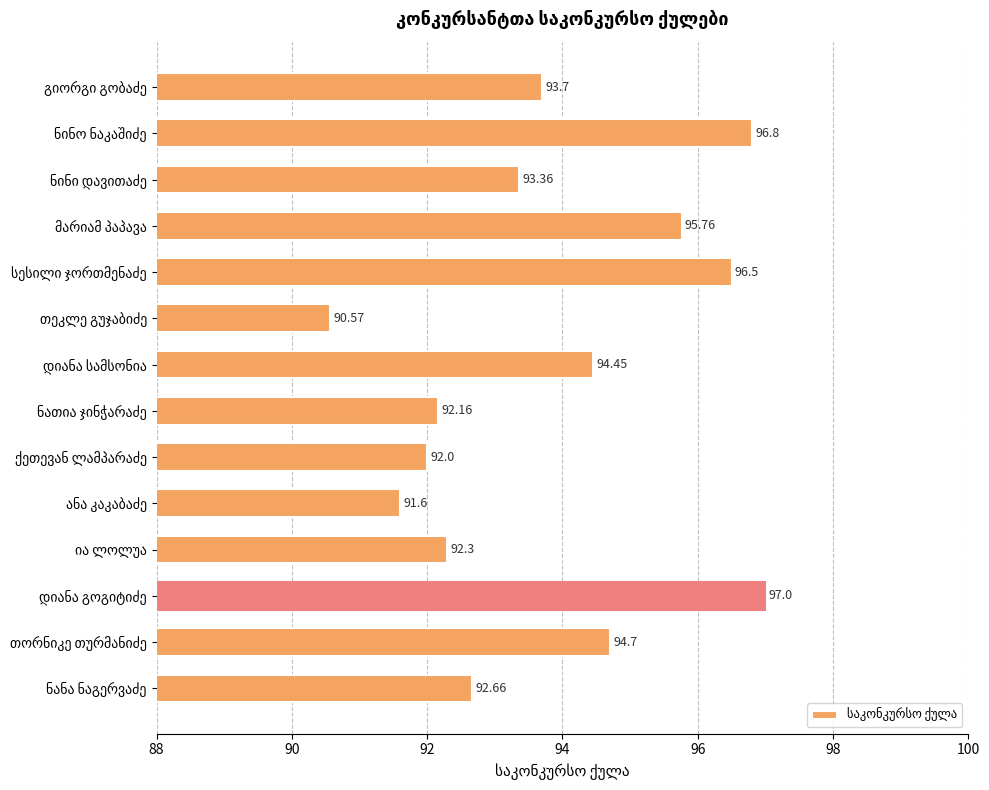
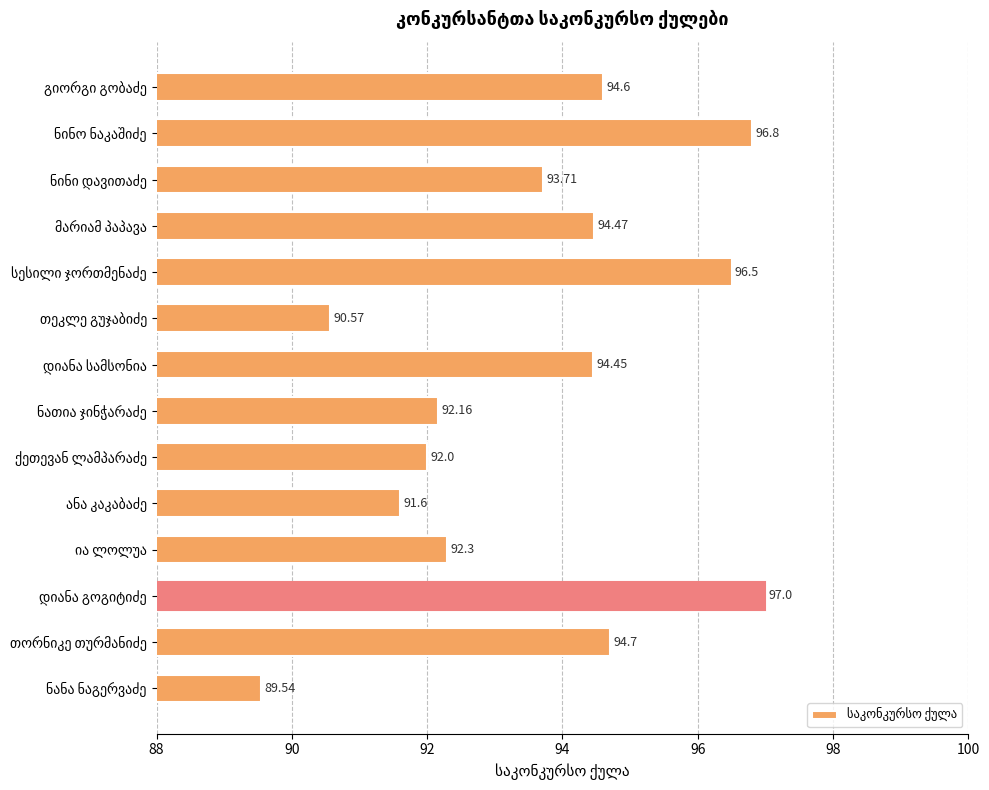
  {
-   "გიორგი გობაძე": 93.7,
+   "გიორგი გობაძე": 94.6,
    "ნინო ნაკაშიძე": 96.8,
-   "ნინი დავითაძე": 93.36,
-   "მარიამ პაპავა": 95.76,
+   "ნინი დავითაძე": 93.71,
+   "მარიამ პაპავა": 94.47,
    "სესილი ჯორთმენაძე": 96.5,
    "თეკლე გუჯაბიძე": 90.57,
    "დიანა სამსონია": 94.45,
    "ნათია ჯინჭარაძე": 92.16,
    "ქეთევან ლამპარაძე": 92.0,
    "ანა კაკაბაძე": 91.6,
    "ია ლოლუა": 92.3,
    "დიანა გოგიტიძე": 97.0,
    "თორნიკე თურმანიძე": 94.7,
-   "ნანა ნაგერვაძე": 92.66
+   "ნანა ნაგერვაძე": 89.54
  }
